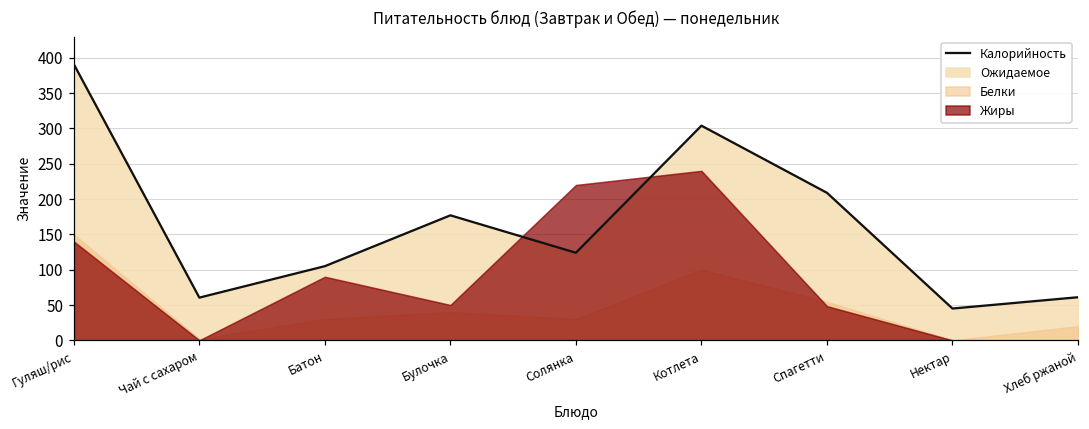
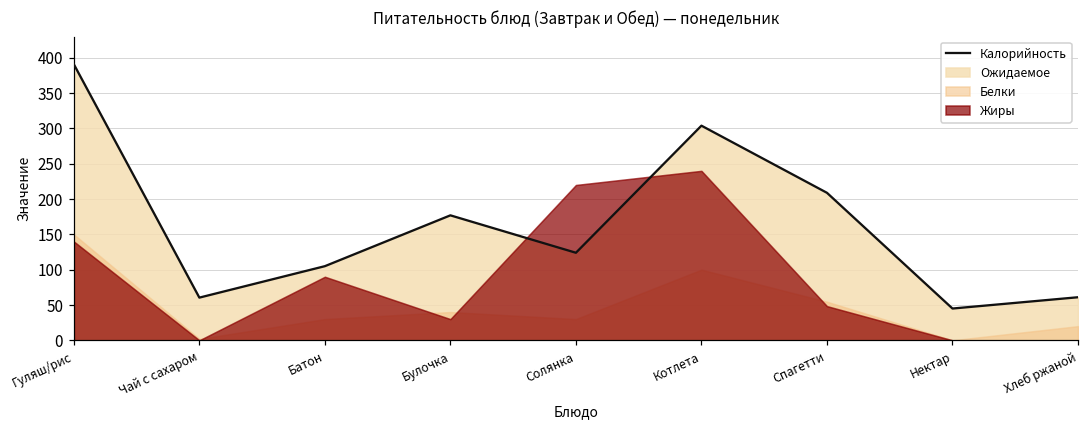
  {
    "Жиры": {
      "Гуляш/рис": 140,
      "Батон": 90,
-     "Булочка": 50,
+     "Булочка": 30,
      "Солянка": 220,
      "Котлета": 240,
      "Спагетти": 50,
      "Хлеб ржаной": 0
    }
  }
